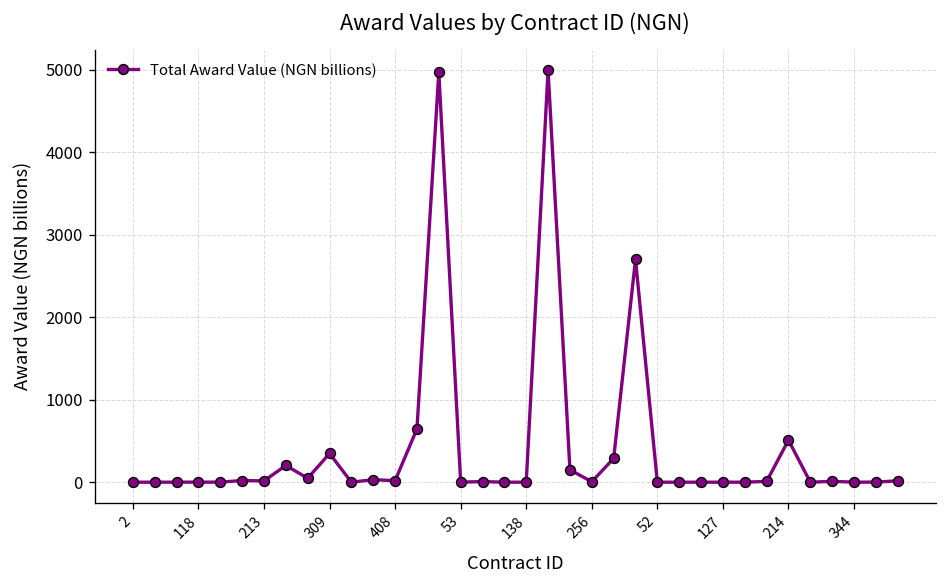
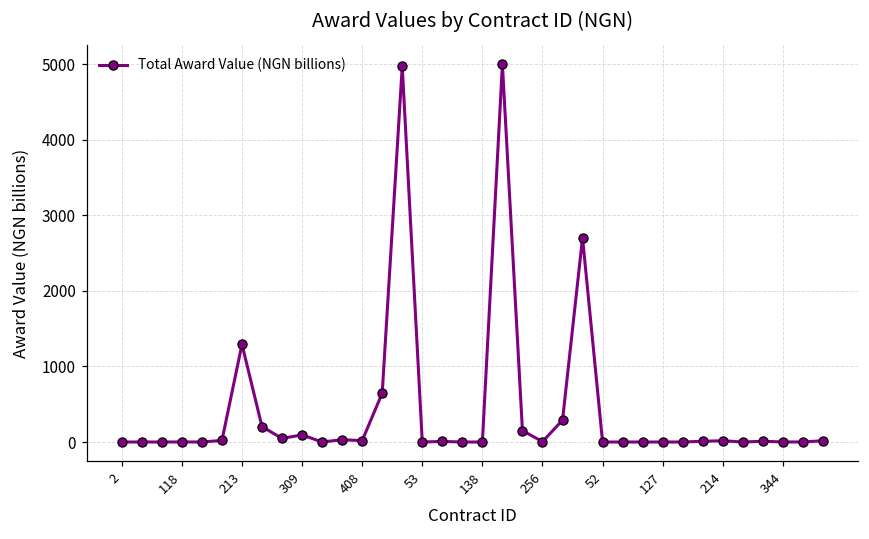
  {
    "2": 0,
    "118": 0,
-   "213": 0,
-   "309": 300,
+   "213": 1300,
+   "309": 100,
    "408": 0,
    "53": 0,
    "138": 0,
    "256": 0,
    "52": 0,
    "127": 0,
-   "214": 500,
+   "214": 0,
    "344": 0
  }
